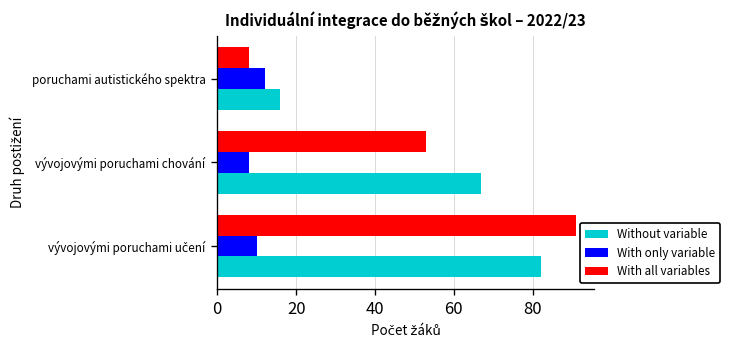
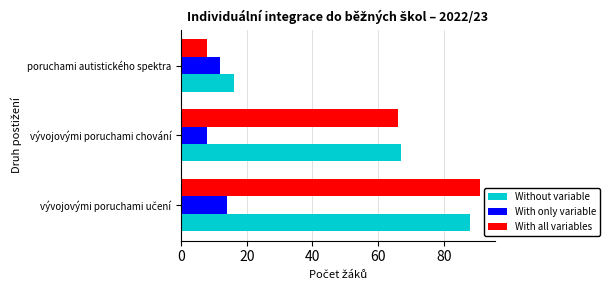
  {
    "Without variable": {
      "poruchami autistického spektra": 16,
      "vývojovými poruchami chování": 67,
-     "vývojovými poruchami učení": 82
+     "vývojovými poruchami učení": 88
    },
    "With only variable": {
      "poruchami autistického spektra": 12,
      "vývojovými poruchami chování": 8,
-     "vývojovými poruchami učení": 10
+     "vývojovými poruchami učení": 14
    },
    "With all variables": {
      "poruchami autistického spektra": 8,
-     "vývojovými poruchami chování": 53,
+     "vývojovými poruchami chování": 66,
      "vývojovými poruchami učení": 91
    }
  }
